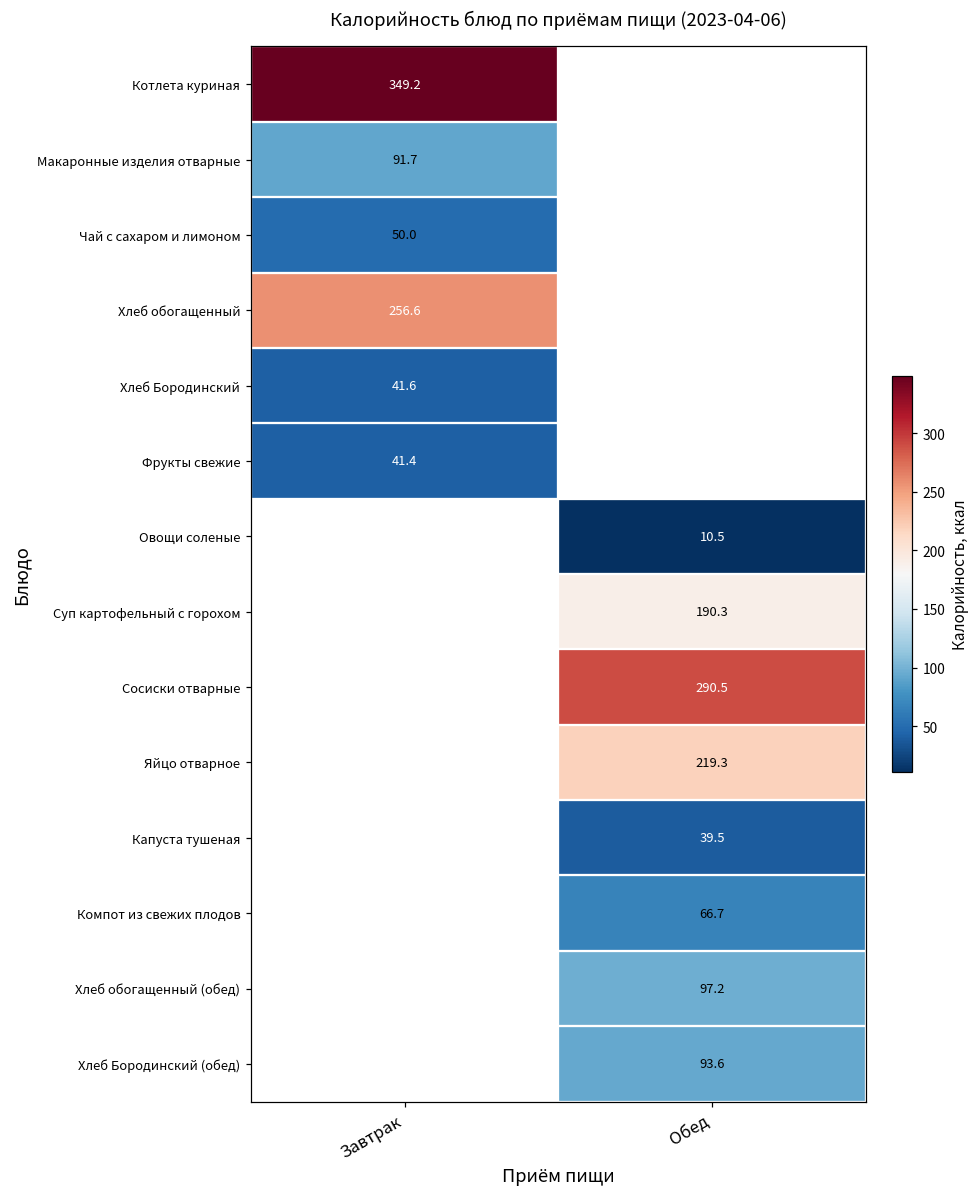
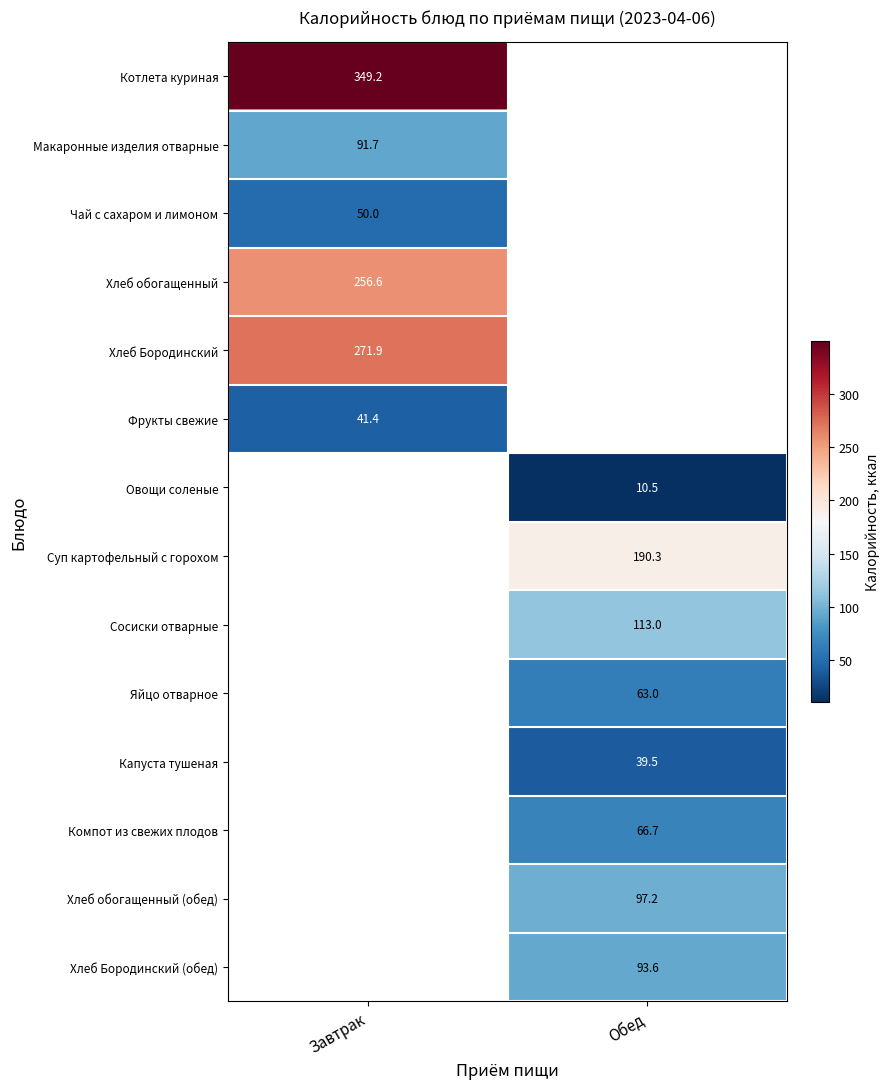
  {
    "Котлета куриная": {
      "Завтрак": 349.2
    },
    "Макаронные изделия отварные": {
      "Завтрак": 91.7
    },
    "Чай с сахаром и лимоном": {
      "Завтрак": 50.0
    },
    "Хлеб обогащенный": {
      "Завтрак": 256.6
    },
    "Хлеб Бородинский": {
-     "Завтрак": 41.6
+     "Завтрак": 271.9
    },
    "Фрукты свежие": {
      "Завтрак": 41.4
    },
    "Овощи соленые": {
      "Обед": 10.5
    },
    "Суп картофельный с горохом": {
      "Обед": 190.3
    },
    "Сосиски отварные": {
-     "Обед": 290.5
+     "Обед": 113.0
    },
    "Яйцо отварное": {
-     "Обед": 219.3
+     "Обед": 63.0
    },
    "Капуста тушеная": {
      "Обед": 39.5
    },
    "Компот из свежих плодов": {
      "Обед": 66.7
    },
    "Хлеб обогащенный (обед)": {
      "Обед": 97.2
    },
    "Хлеб Бородинский (обед)": {
      "Обед": 93.6
    }
  }
